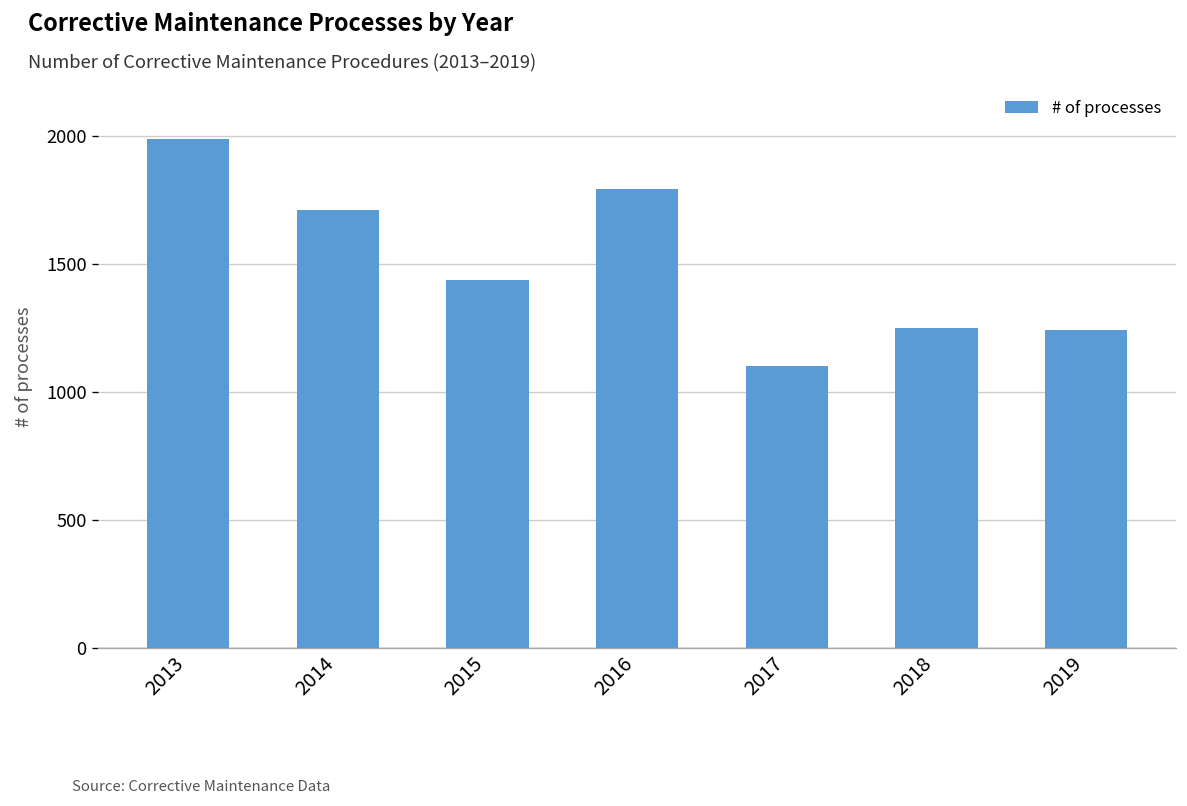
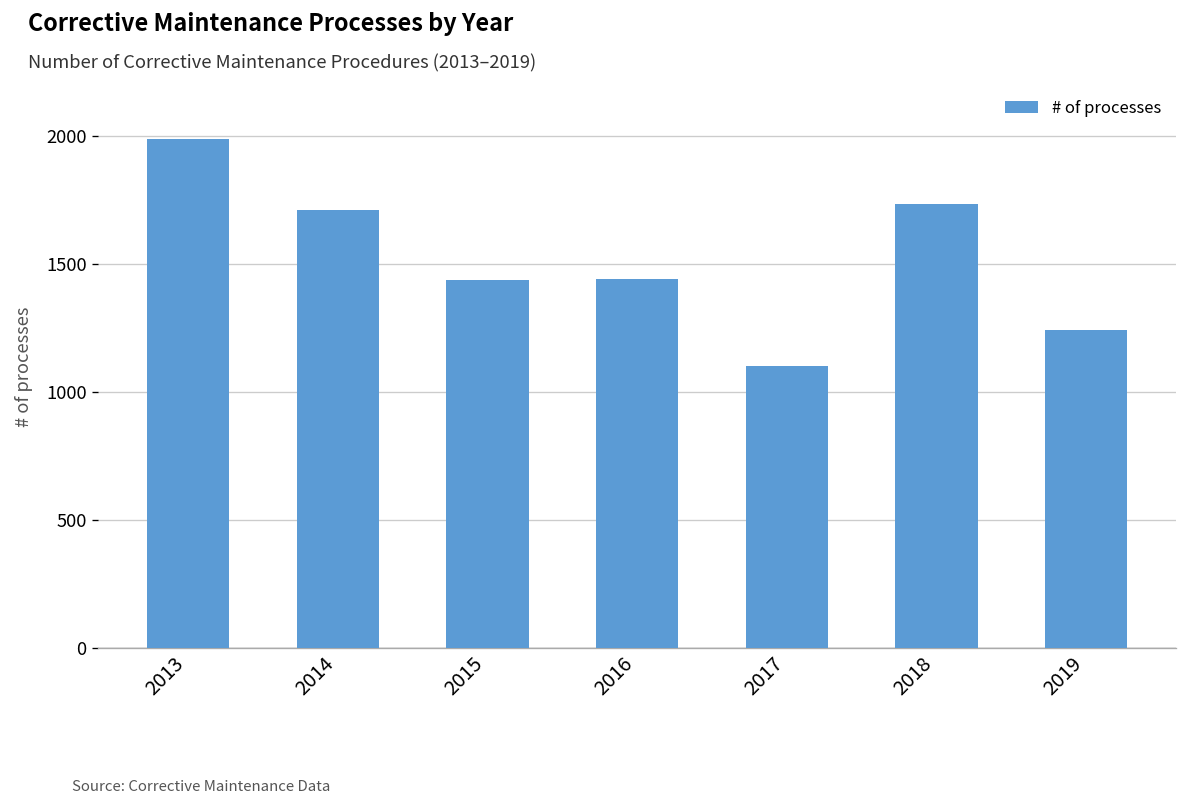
  {
    "2013": 1990,
    "2014": 1710,
    "2015": 1440,
-   "2016": 1790,
+   "2016": 1440,
    "2017": 1100,
-   "2018": 1250,
+   "2018": 1730,
    "2019": 1240
  }
